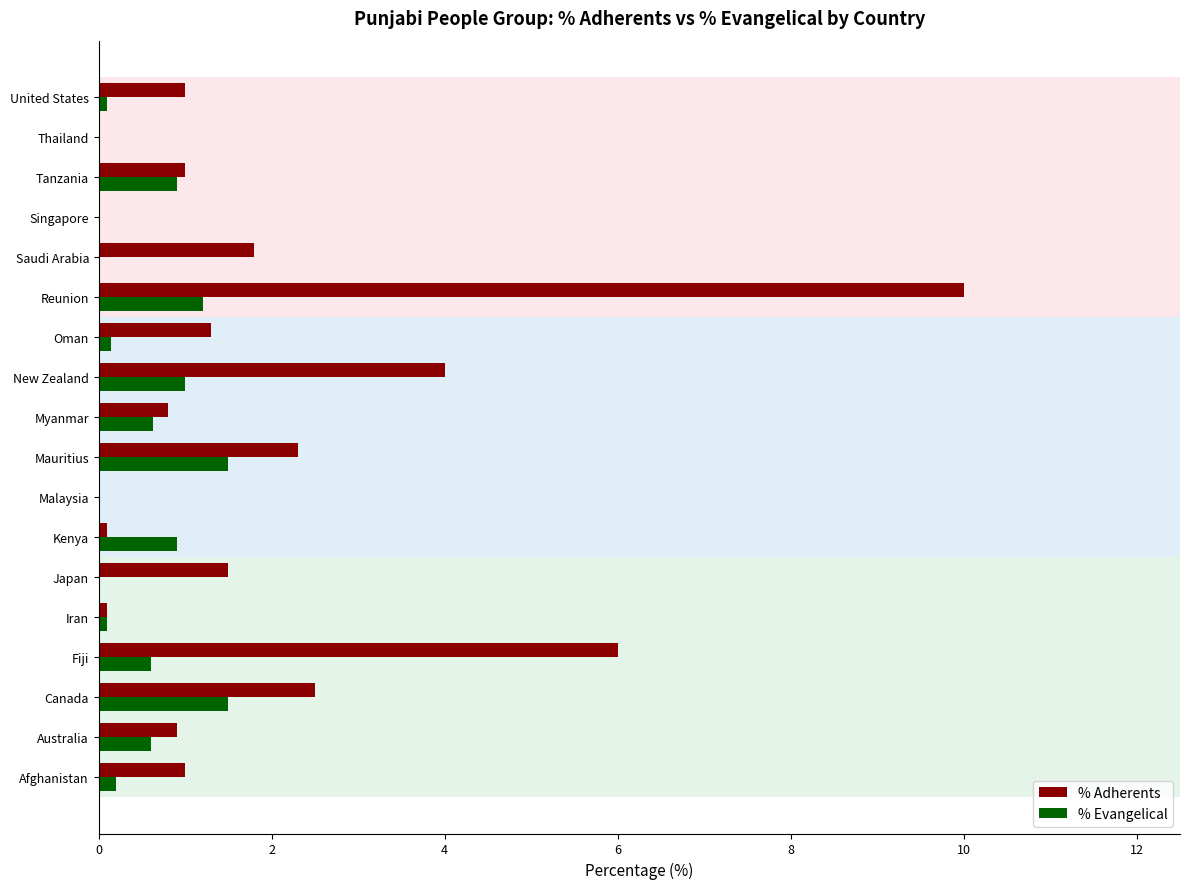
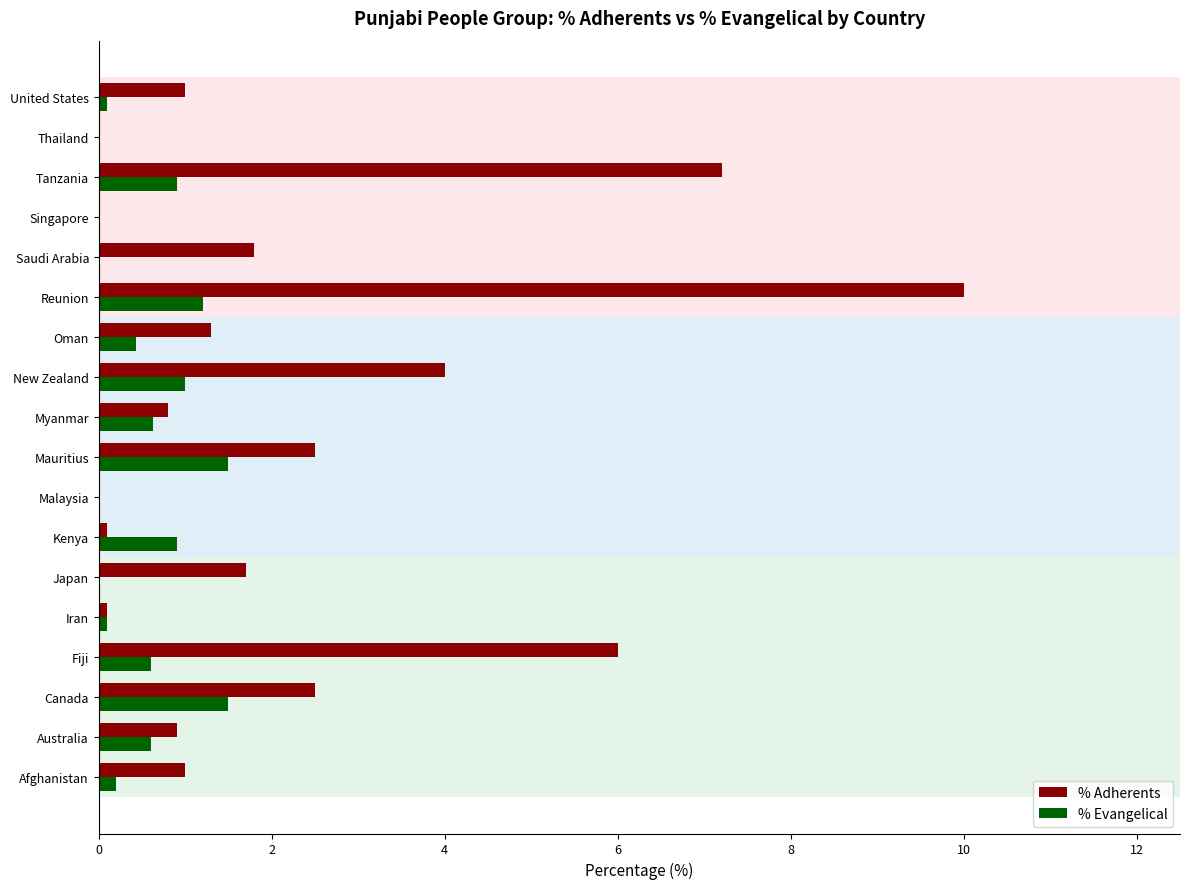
  {
    "% Adherents": {
      "United States": 1.0,
      "Thailand": 0.0,
-     "Tanzania": 1.0,
+     "Tanzania": 7.2,
      "Singapore": 0.0,
      "Saudi Arabia": 1.8,
      "Reunion": 10.0,
      "Oman": 1.3,
      "New Zealand": 4.0,
      "Myanmar": 0.8,
-     "Mauritius": 2.3,
+     "Mauritius": 2.5,
      "Malaysia": 0.0,
      "Kenya": 0.1,
-     "Japan": 1.5,
+     "Japan": 1.7,
      "Iran": 0.1,
      "Fiji": 6.0,
      "Canada": 2.5,
      "Australia": 0.9,
      "Afghanistan": 1.0
    },
    "% Evangelical": {
      "United States": 0.1,
      "Thailand": 0.0,
      "Tanzania": 0.9,
      "Singapore": 0.0,
      "Saudi Arabia": 0.0,
      "Reunion": 1.2,
-     "Oman": 0.1,
+     "Oman": 0.4,
      "New Zealand": 1.0,
      "Myanmar": 0.6,
      "Mauritius": 1.5,
      "Malaysia": 0.0,
      "Kenya": 0.9,
      "Japan": 0.0,
      "Iran": 0.1,
      "Fiji": 0.6,
      "Canada": 1.5,
      "Australia": 0.6,
      "Afghanistan": 0.2
    }
  }
